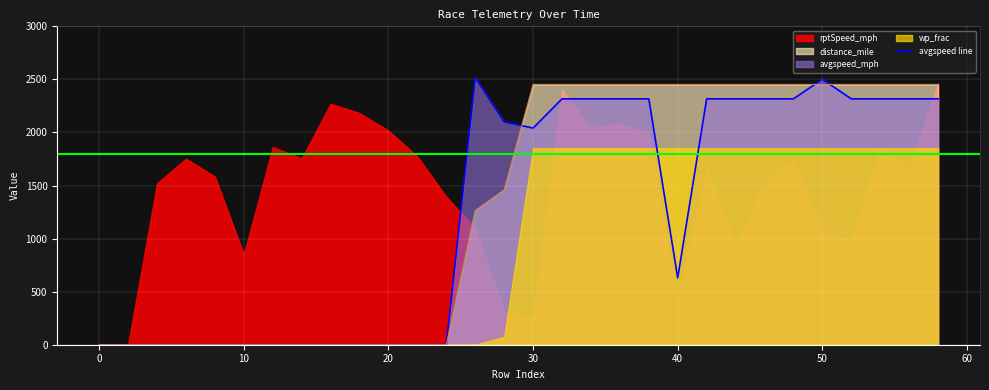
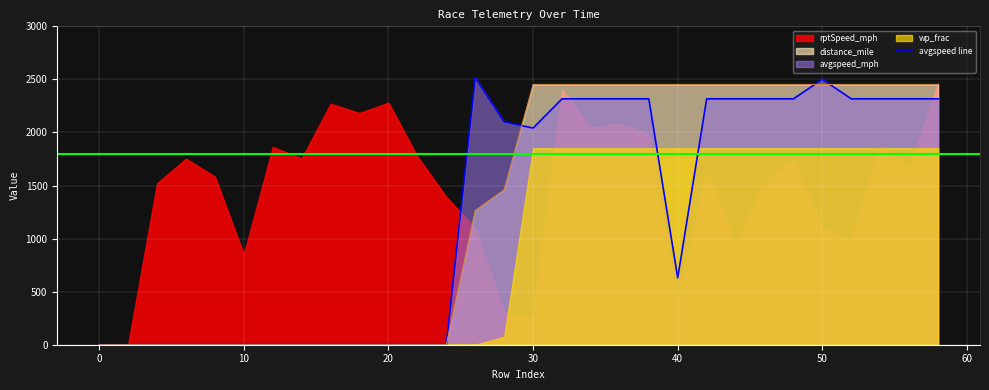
  {
    "rptSpeed_mph": {
      "10": 850,
-     "20": 2020,
+     "20": 2280,
      "30": 260,
      "40": 400,
      "50": 1100
    },
    "distance_mile": {
      "30": 2450,
      "40": 2450,
      "50": 2450
    },
    "avgspeed_mph": {
      "30": 2040,
      "40": 630,
      "50": 2500
    },
    "wp_frac": {
      "30": 1850,
      "40": 1850,
      "50": 1850
    }
  }
